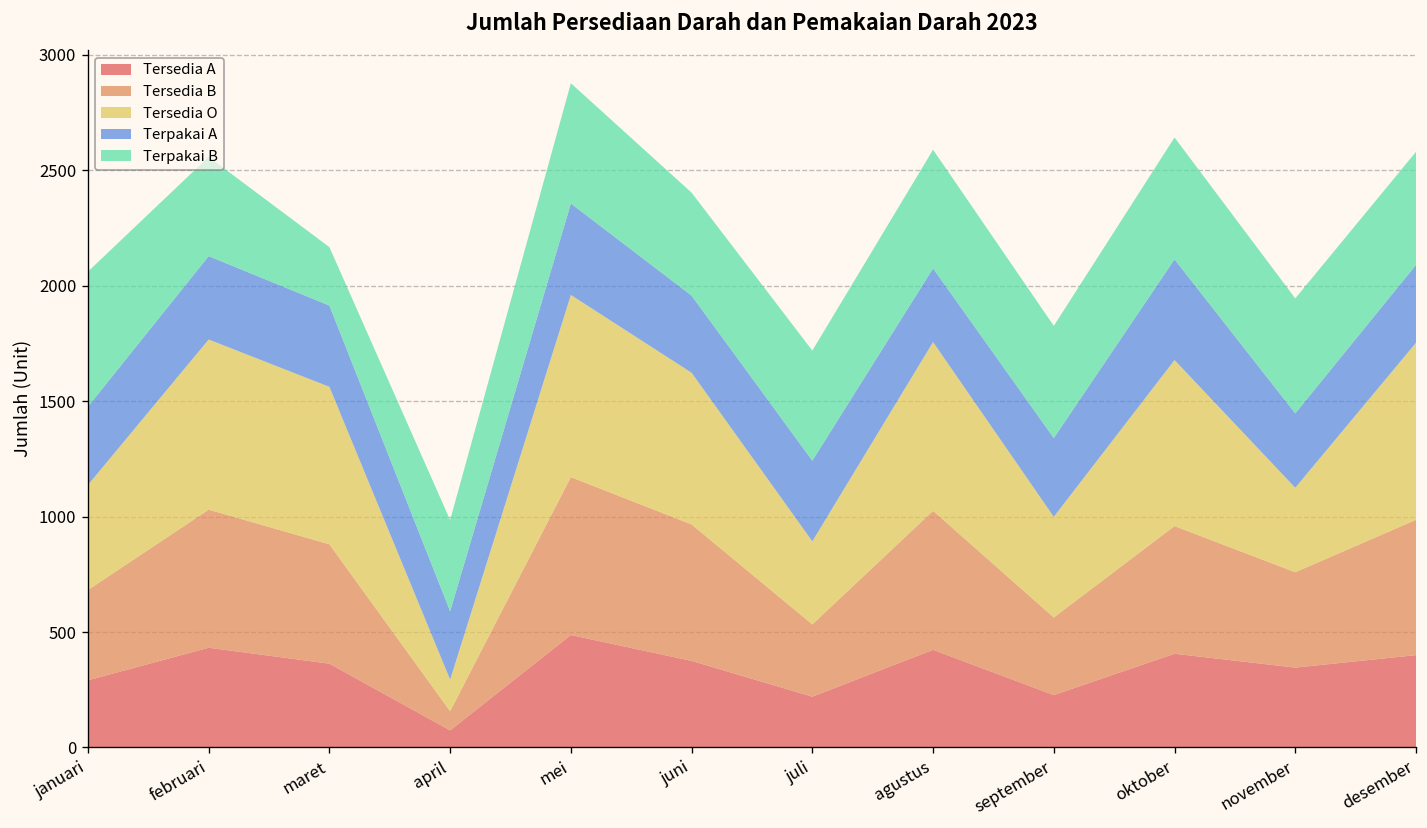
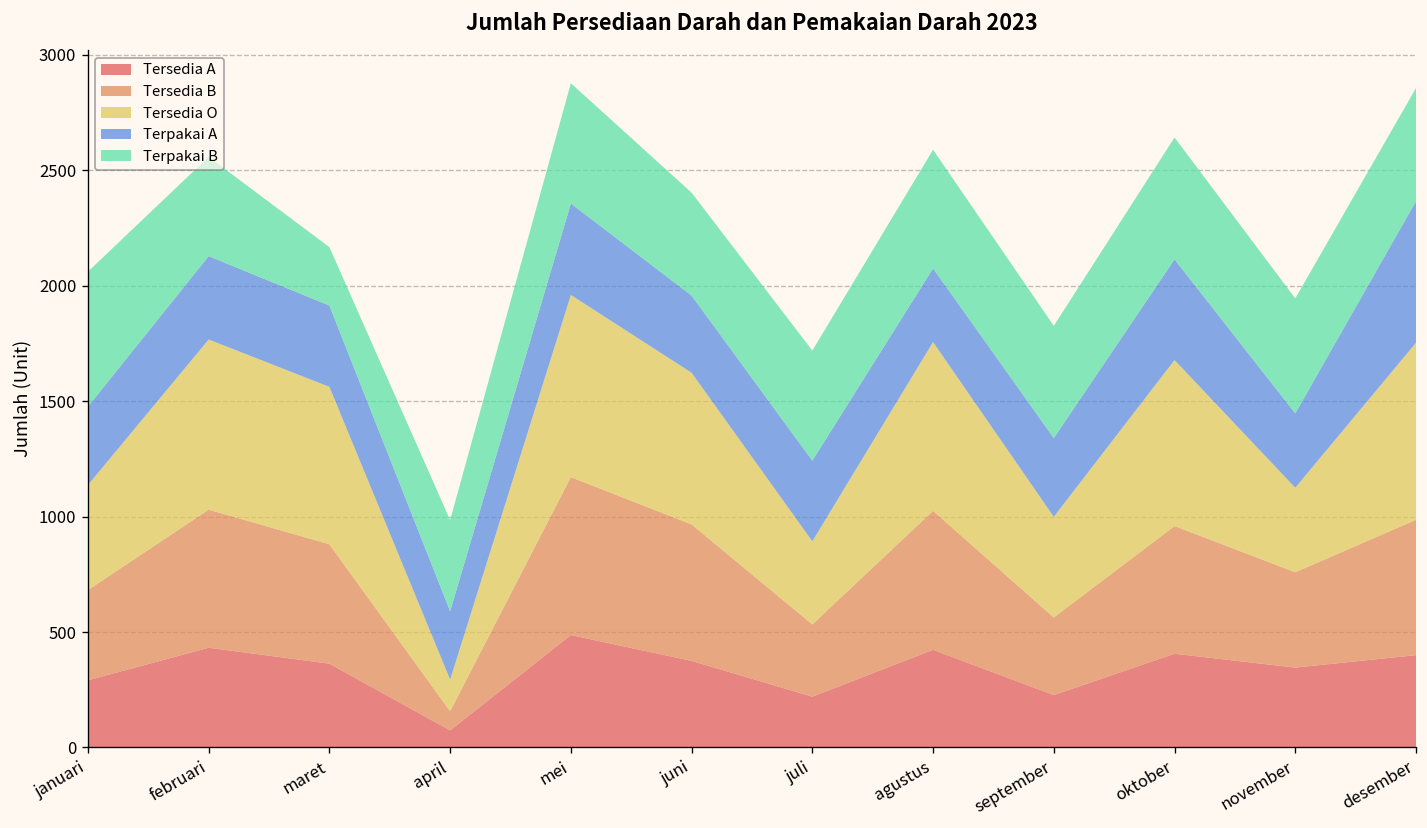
  {
    "Tersedia O": {
      "januari": 460,
      "februari": 740,
      "maret": 680,
      "april": 140,
      "mei": 790,
      "juni": 660,
      "juli": 360,
      "agustus": 730,
      "september": 440,
      "oktober": 720,
      "november": 370,
      "desember": 770
    },
    "Terpakai A": {
      "januari": 340,
      "februari": 360,
      "maret": 350,
      "april": 300,
      "mei": 400,
      "juni": 330,
      "juli": 350,
      "agustus": 320,
      "september": 340,
      "oktober": 440,
      "november": 320,
-     "desember": 340
+     "desember": 610
    },
    "Terpakai B": {
      "januari": 590,
      "maret": 250,
      "april": 400,
      "mei": 520,
      "juni": 450,
      "juli": 480,
      "agustus": 510,
      "september": 490,
      "oktober": 530,
      "november": 500,
      "desember": 490
    }
  }
